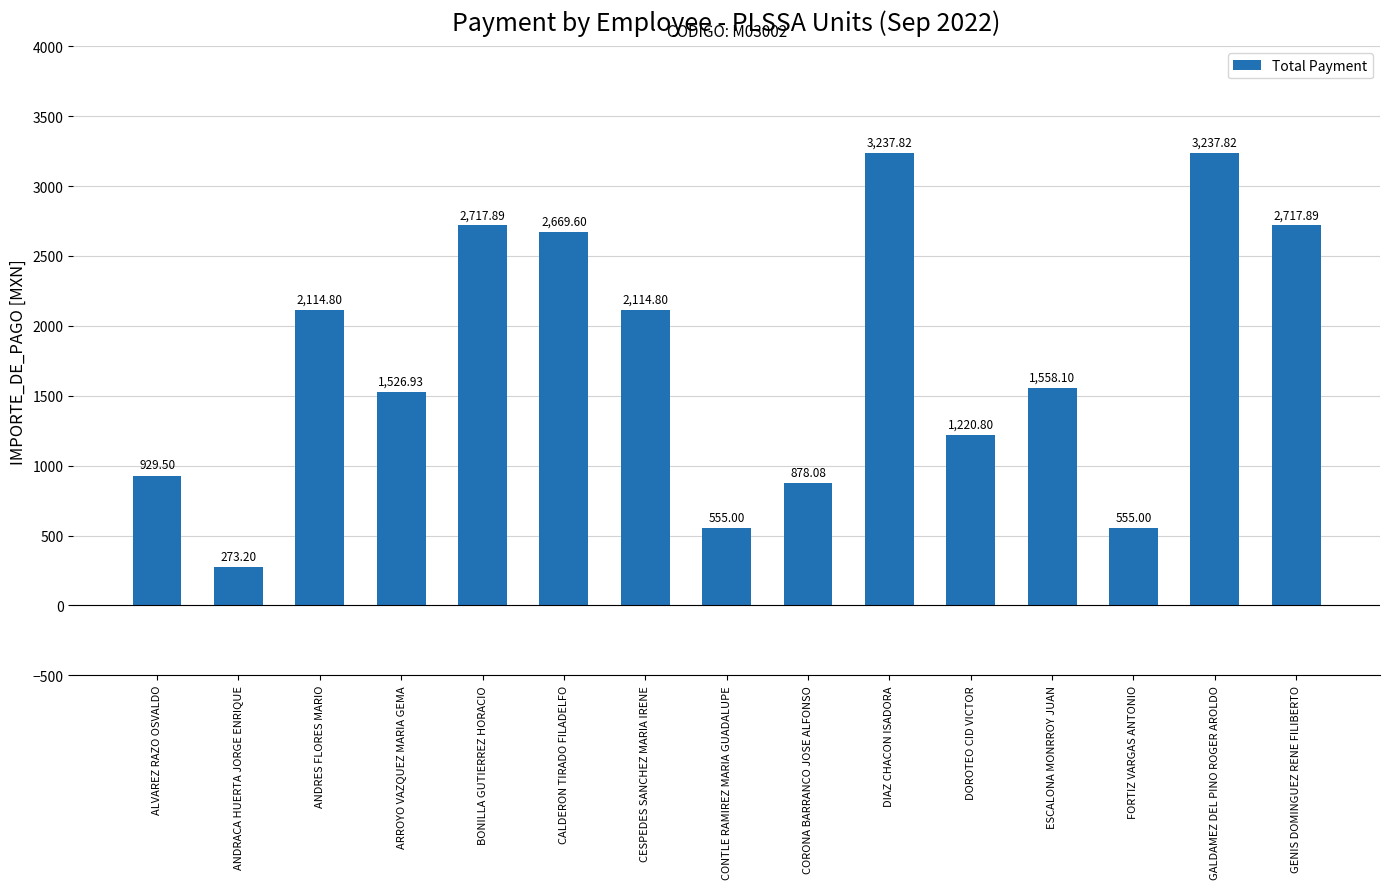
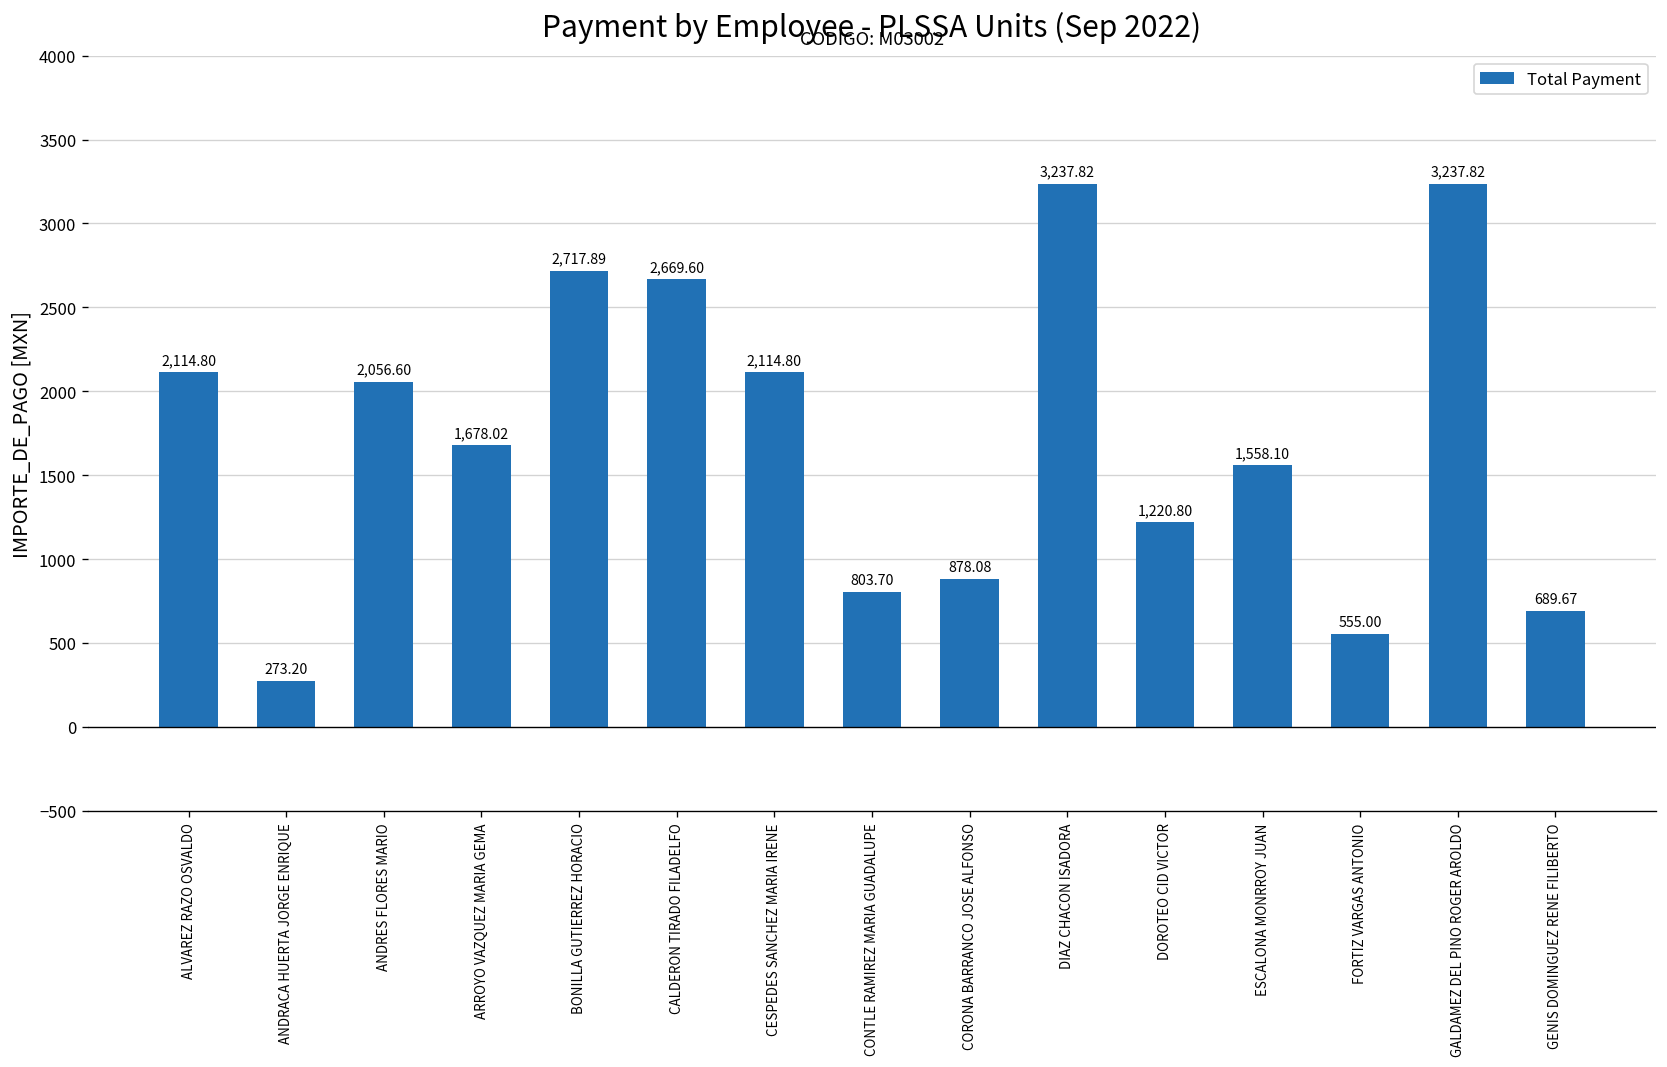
  {
-   "ALVAREZ RAZO OSVALDO": "929.50",
+   "ALVAREZ RAZO OSVALDO": "2,114.80",
    "ANDRACA HUERTA JORGE ENRIQUE": "273.20",
-   "ANDRES FLORES MARIO": "2,114.80",
-   "ARROYO VAZQUEZ MARIA GEMA": "1,526.93",
+   "ANDRES FLORES MARIO": "2,056.60",
+   "ARROYO VAZQUEZ MARIA GEMA": "1,678.02",
    "BONILLA GUTIERREZ HORACIO": "2,717.89",
    "CALDERON TIRADO FILADELFO": "2,669.60",
    "CESPEDES SANCHEZ MARIA IRENE": "2,114.80",
-   "CONTLE RAMIREZ MARIA GUADALUPE": "555.00",
+   "CONTLE RAMIREZ MARIA GUADALUPE": "803.70",
    "CORONA BARRANCO JOSE ALFONSO": "878.08",
    "DIAZ CHACON ISADORA": "3,237.82",
    "DOROTEO CID VICTOR": "1,220.80",
    "ESCALONA MONRROY JUAN": "1,558.10",
    "FORTIZ VARGAS ANTONIO": "555.00",
    "GALDAMEZ DEL PINO ROGER AROLDO": "3,237.82",
-   "GENIS DOMINGUEZ RENE FILIBERTO": "2,717.89"
+   "GENIS DOMINGUEZ RENE FILIBERTO": "689.67"
  }
